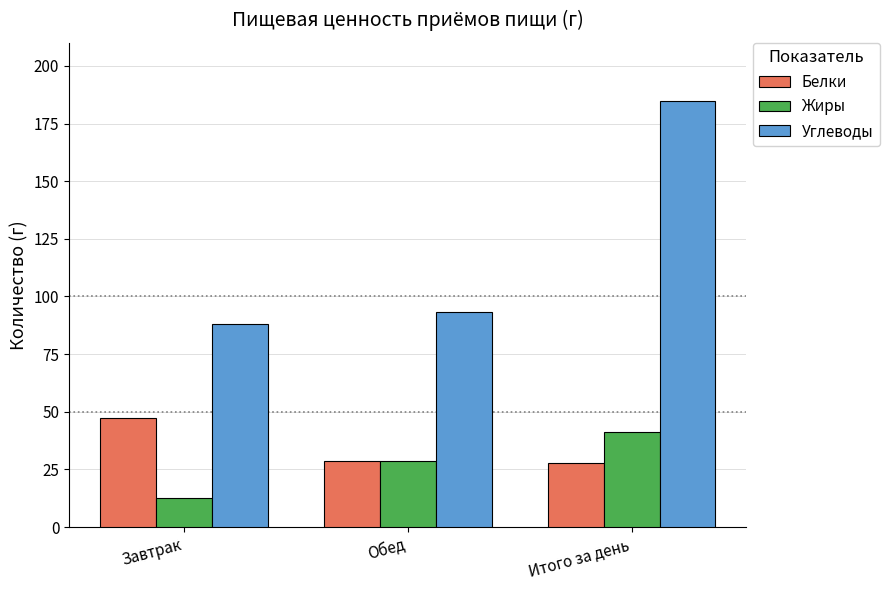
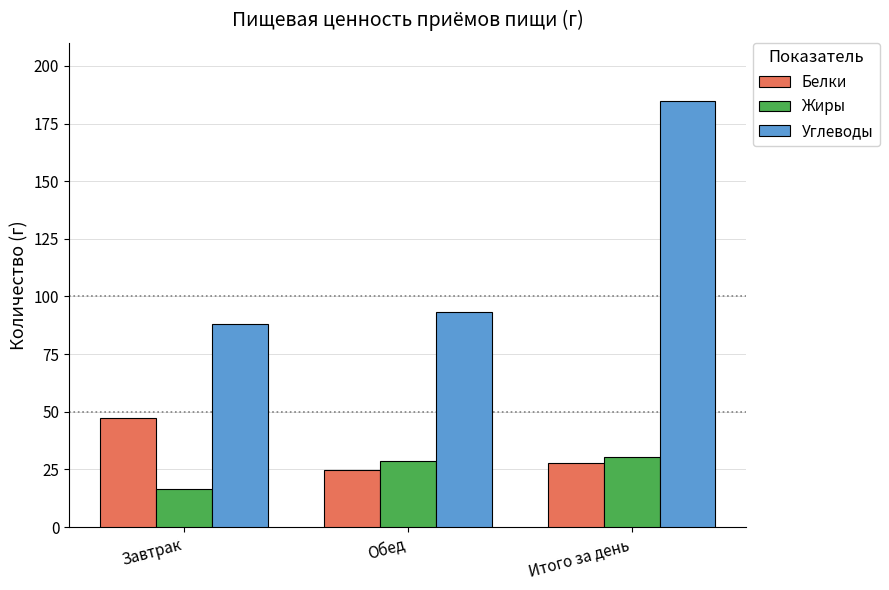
  {
    "Белки": {
      "Завтрак": 47,
-     "Обед": 29,
+     "Обед": 25,
      "Итого за день": 28
    },
    "Жиры": {
-     "Завтрак": 13,
+     "Завтрак": 16,
      "Обед": 29,
-     "Итого за день": 41
+     "Итого за день": 30
    },
    "Углеводы": {
      "Завтрак": 88,
      "Обед": 93,
      "Итого за день": 185
    }
  }
